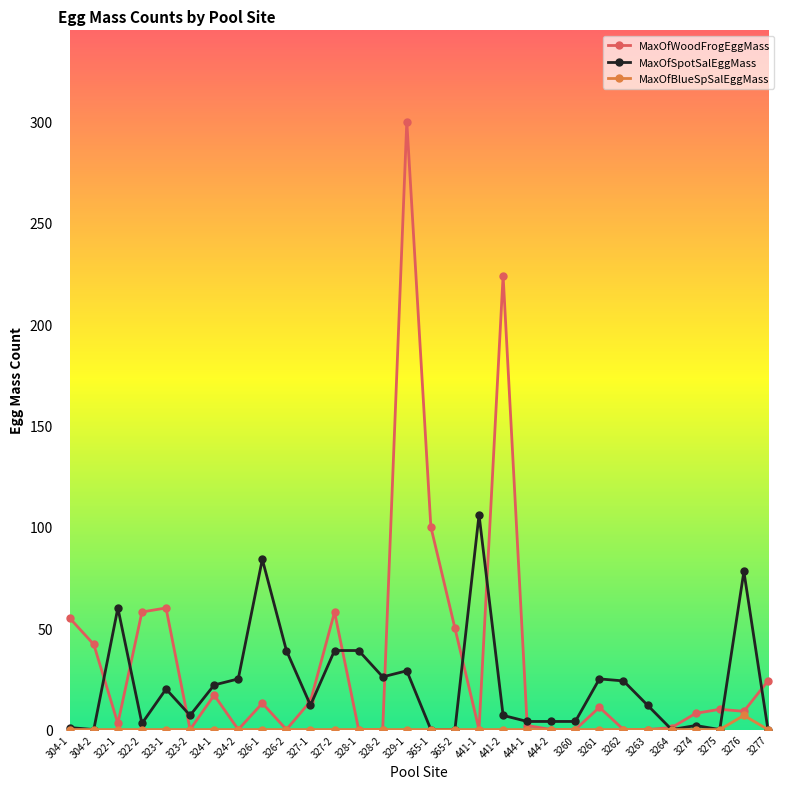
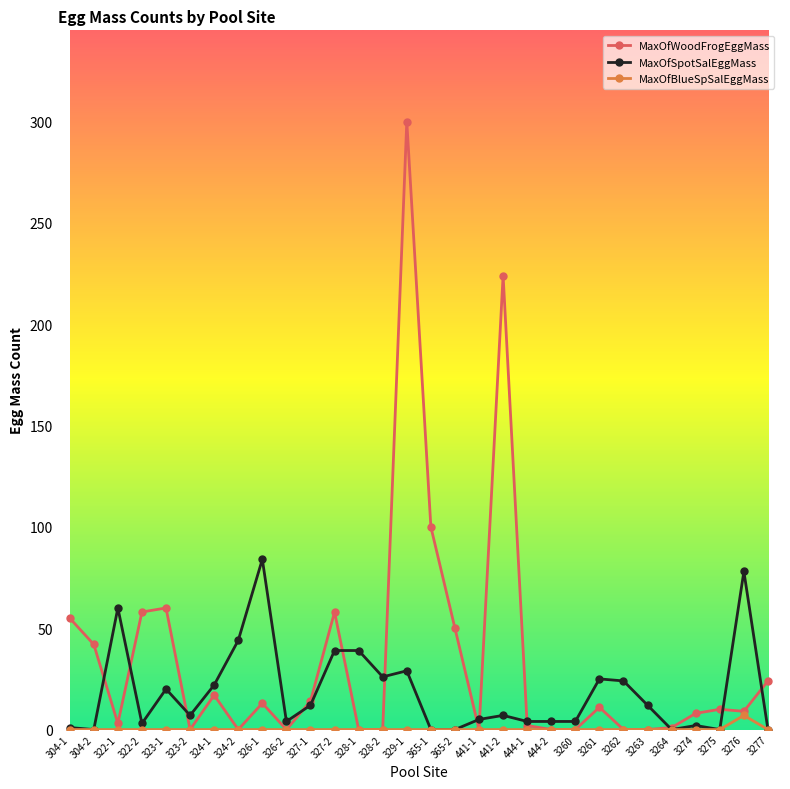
  {
    "MaxOfSpotSalEggMass": {
      "322-1": 60,
      "322-2": 3,
      "323-1": 20,
      "323-2": 7,
      "324-1": 22,
-     "324-2": 25,
+     "324-2": 44,
      "326-1": 84,
-     "326-2": 39,
+     "326-2": 4,
      "327-1": 12,
      "327-2": 39,
      "328-1": 39,
      "328-2": 26,
      "329-1": 29,
-     "441-1": 106,
+     "441-1": 5,
      "441-2": 7,
      "444-1": 4,
      "444-2": 4,
      "3260": 4,
      "3261": 25,
      "3262": 24,
      "3263": 12,
      "3274": 2,
      "3276": 78
    }
  }
